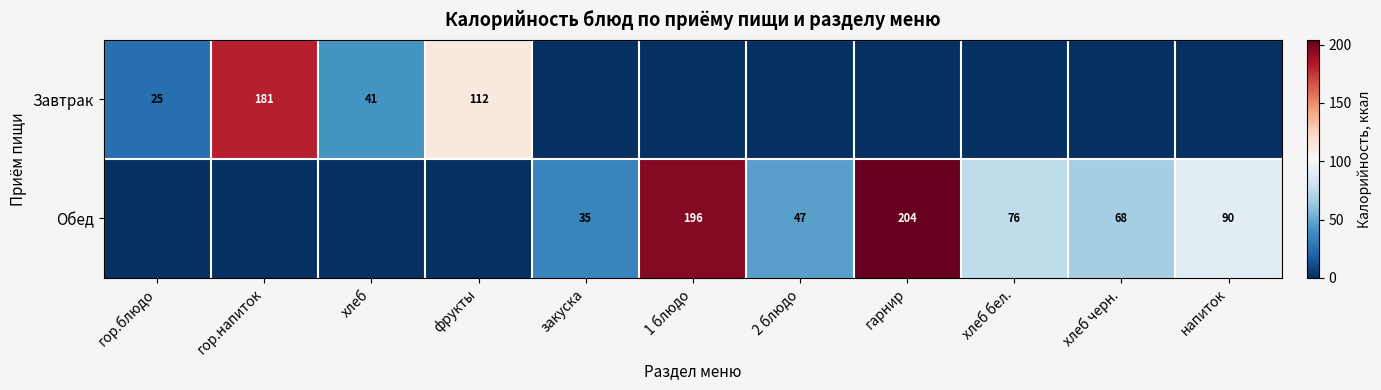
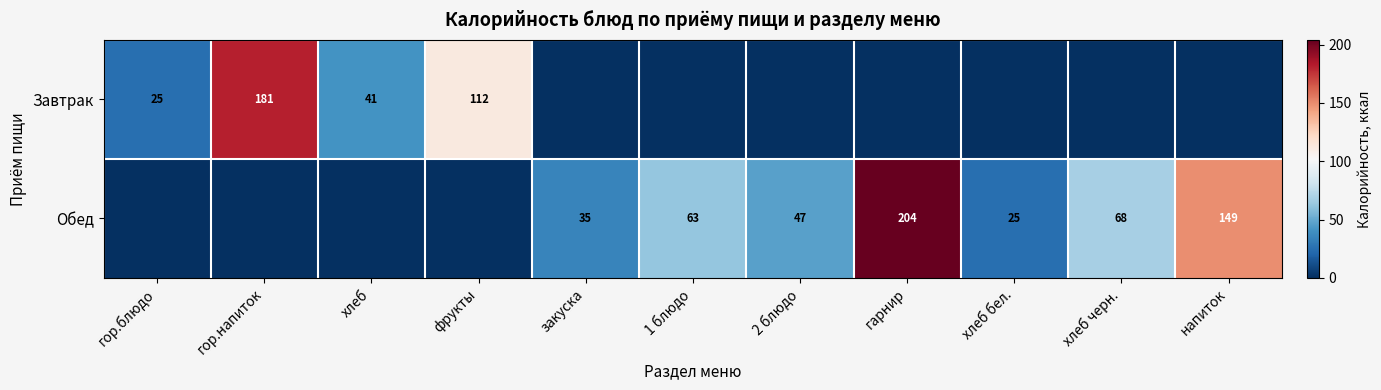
  {
    "Завтрак": {
      "гор.блюдо": 25,
      "гор.напиток": 181,
      "хлеб": 41,
      "фрукты": 112
    },
    "Обед": {
      "закуска": 35,
-     "1 блюдо": 196,
+     "1 блюдо": 63,
      "2 блюдо": 47,
      "гарнир": 204,
-     "хлеб бел.": 76,
+     "хлеб бел.": 25,
      "хлеб черн.": 68,
-     "напиток": 90
+     "напиток": 149
    }
  }
